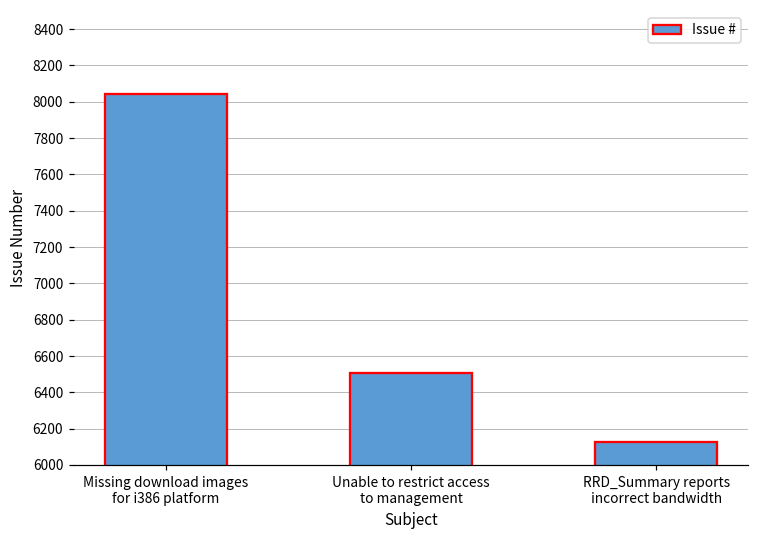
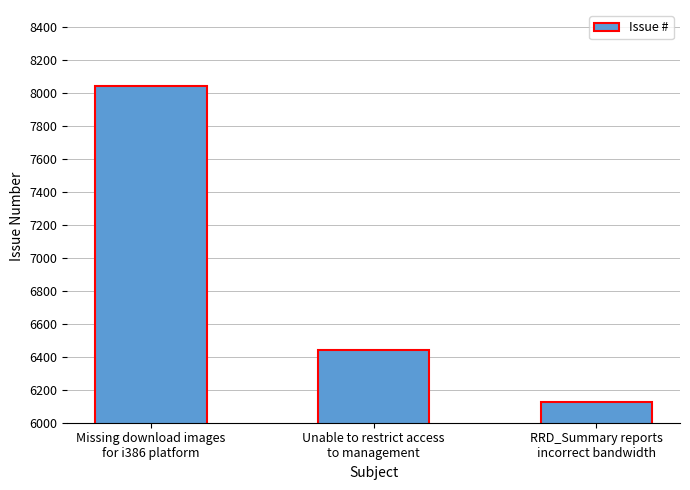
  {
    "Missing download images for i386 platform": 8040,
-   "Unable to restrict access to management": 6510,
+   "Unable to restrict access to management": 6440,
    "RRD_Summary reports incorrect bandwidth": 6120
  }
